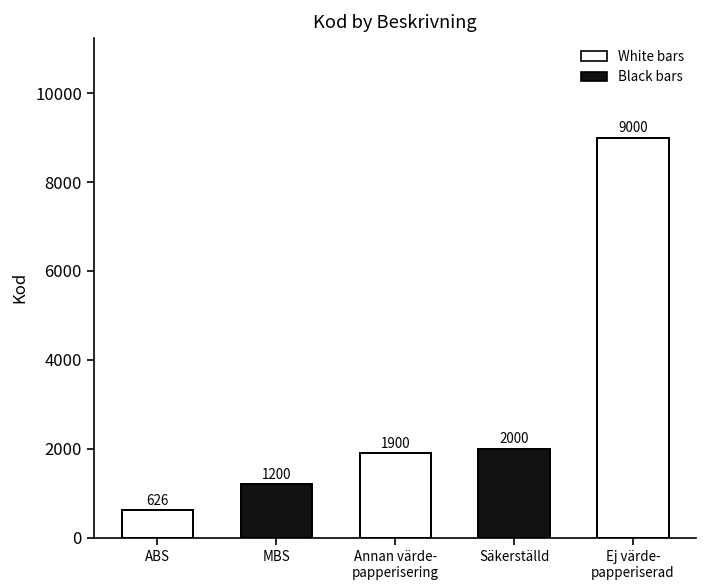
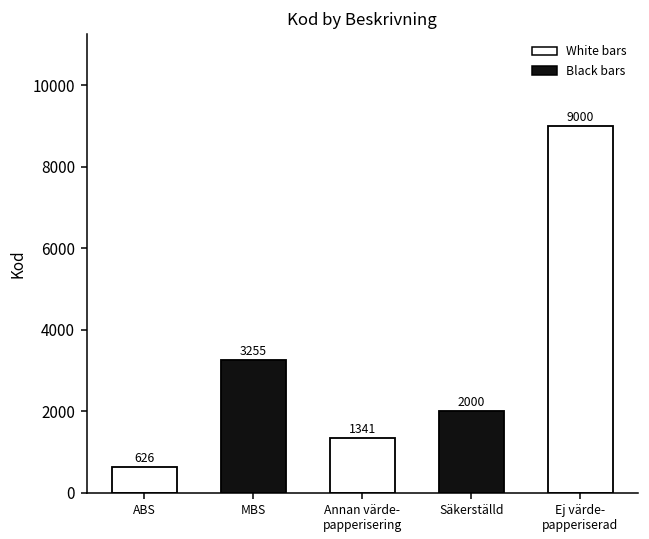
  {
    "ABS": 626,
-   "MBS": 1200,
-   "Annan värde- papperisering": 1900,
+   "MBS": 3255,
+   "Annan värde- papperisering": 1341,
    "Säkerställd": 2000,
    "Ej värde- papperiserad": 9000
  }
